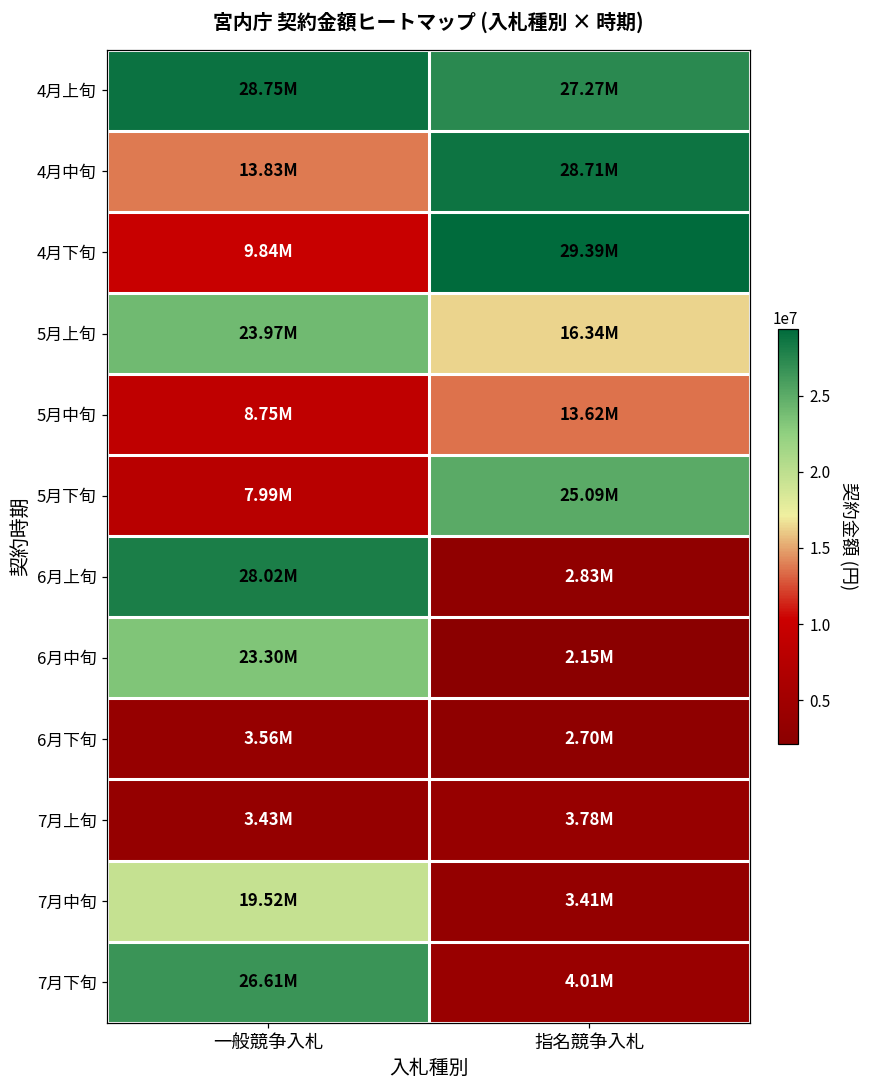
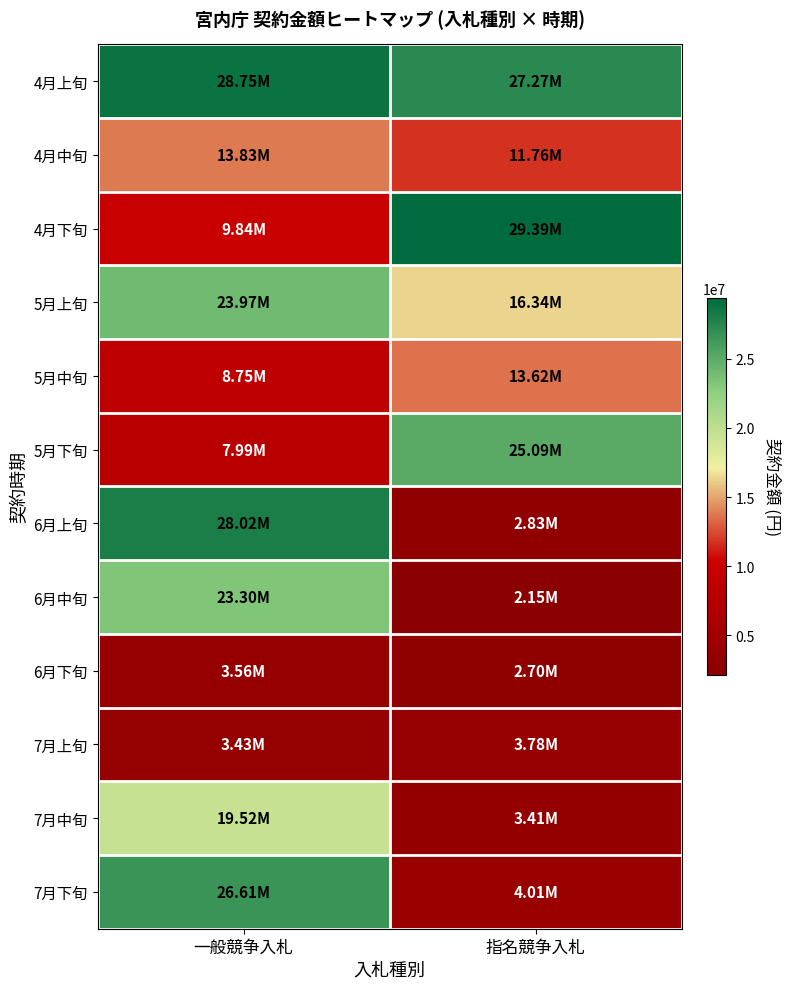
  {
    "4月上旬": {
      "一般競争入札": "28.75M",
      "指名競争入札": "27.27M"
    },
    "4月中旬": {
      "一般競争入札": "13.83M",
-     "指名競争入札": "28.71M"
+     "指名競争入札": "11.76M"
    },
    "4月下旬": {
      "一般競争入札": "9.84M",
      "指名競争入札": "29.39M"
    },
    "5月上旬": {
      "一般競争入札": "23.97M",
      "指名競争入札": "16.34M"
    },
    "5月中旬": {
      "一般競争入札": "8.75M",
      "指名競争入札": "13.62M"
    },
    "5月下旬": {
      "一般競争入札": "7.99M",
      "指名競争入札": "25.09M"
    },
    "6月上旬": {
      "一般競争入札": "28.02M",
      "指名競争入札": "2.83M"
    },
    "6月中旬": {
      "一般競争入札": "23.30M",
      "指名競争入札": "2.15M"
    },
    "6月下旬": {
      "一般競争入札": "3.56M",
      "指名競争入札": "2.70M"
    },
    "7月上旬": {
      "一般競争入札": "3.43M",
      "指名競争入札": "3.78M"
    },
    "7月中旬": {
      "一般競争入札": "19.52M",
      "指名競争入札": "3.41M"
    },
    "7月下旬": {
      "一般競争入札": "26.61M",
      "指名競争入札": "4.01M"
    }
  }
